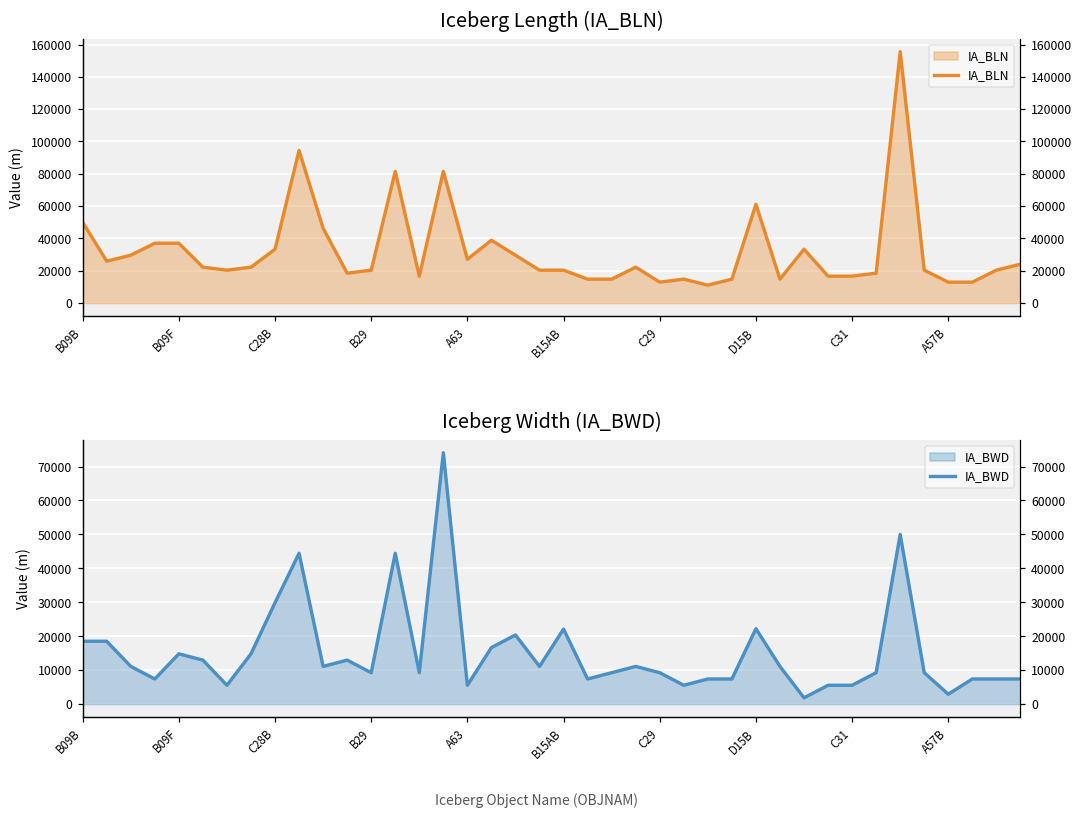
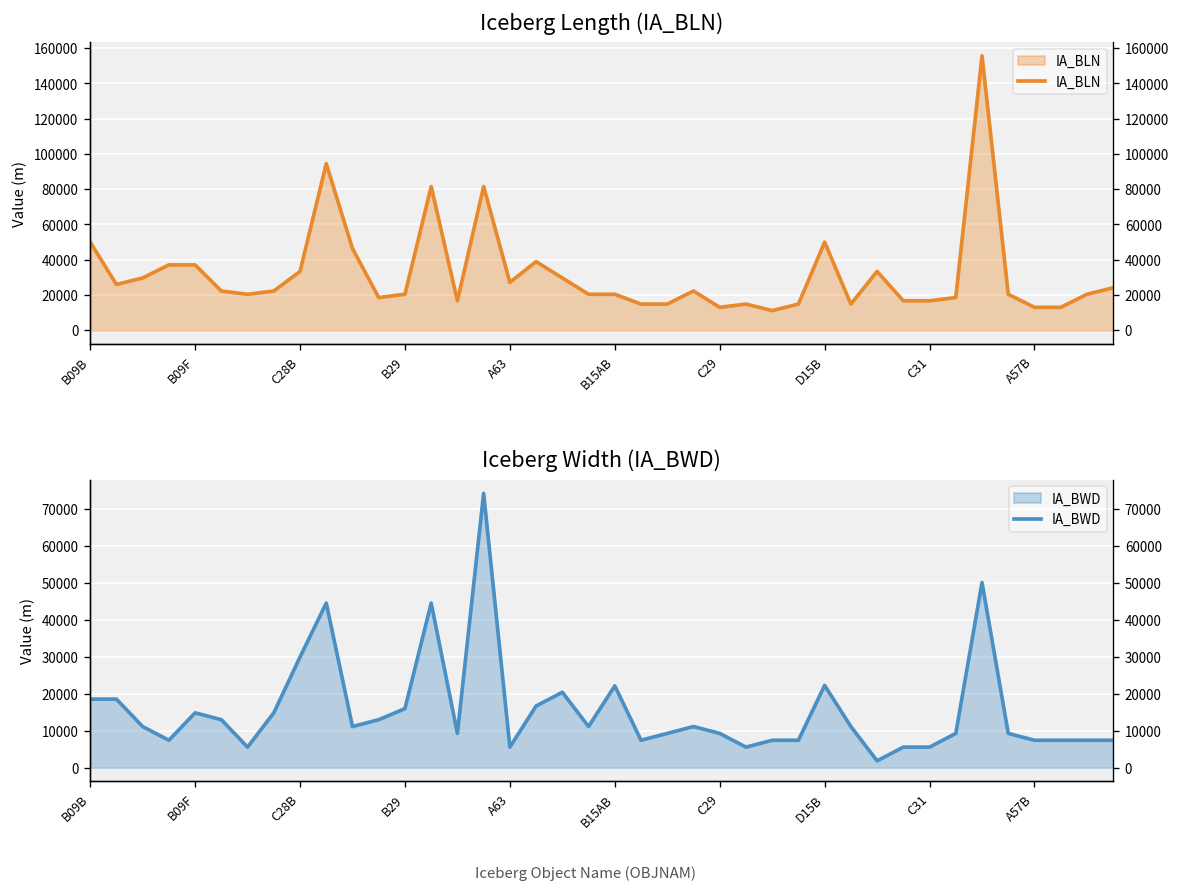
  {
    "Iceberg Length (IA_BLN)": {
      "B09B": 50000,
      "B09F": 37000,
      "C28B": 33000,
      "B29": 20000,
      "A63": 27000,
      "B15AB": 20000,
      "C29": 13000,
-     "D15B": 61000,
+     "D15B": 50000,
      "C31": 17000,
      "A57B": 13000
    },
    "Iceberg Width (IA_BWD)": {
      "B09B": 19000,
      "B09F": 15000,
      "C28B": 30000,
-     "B29": 9000,
+     "B29": 16000,
      "A63": 6000,
      "B15AB": 22000,
      "C29": 9000,
      "D15B": 22000,
      "C31": 6000,
-     "A57B": 3000
+     "A57B": 7000
    }
  }
